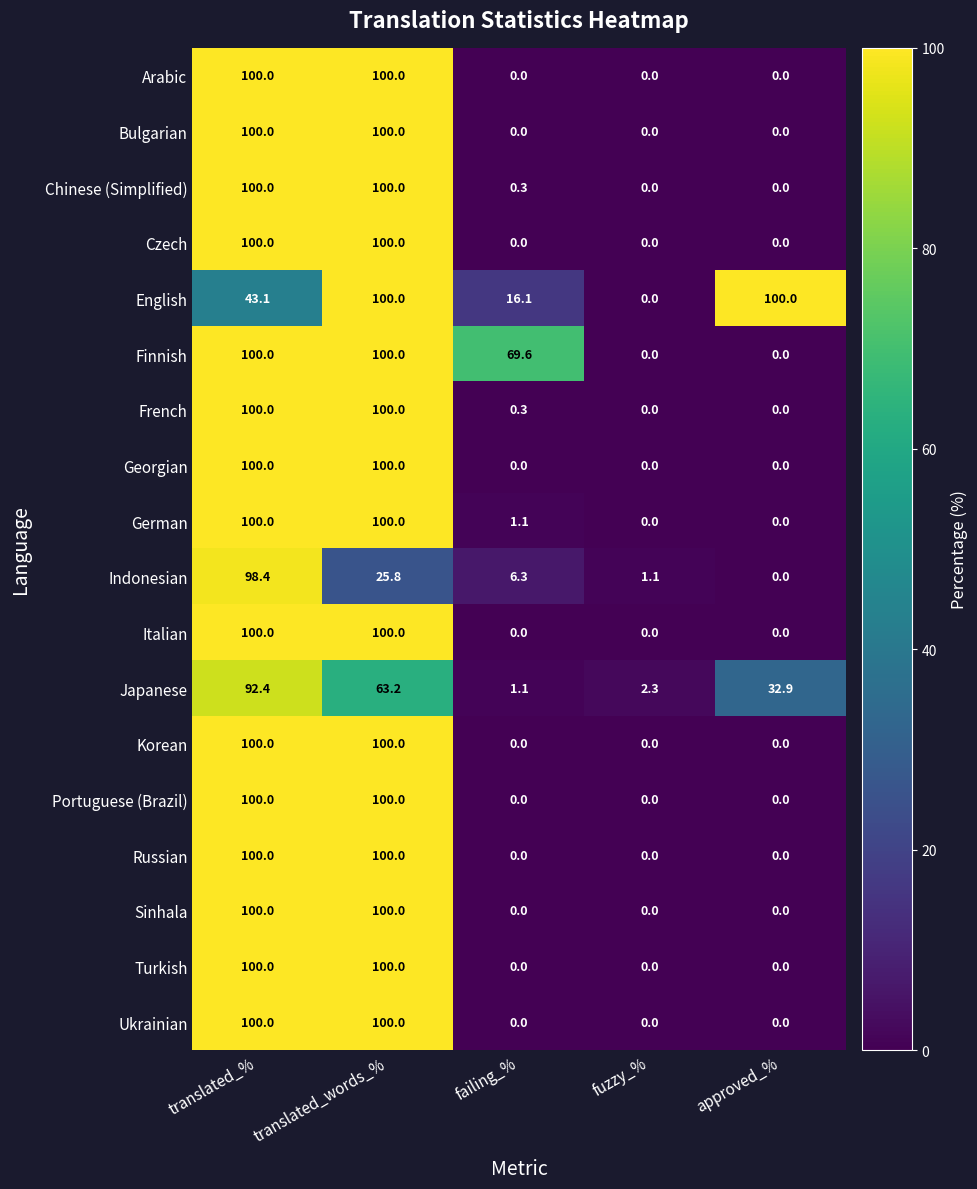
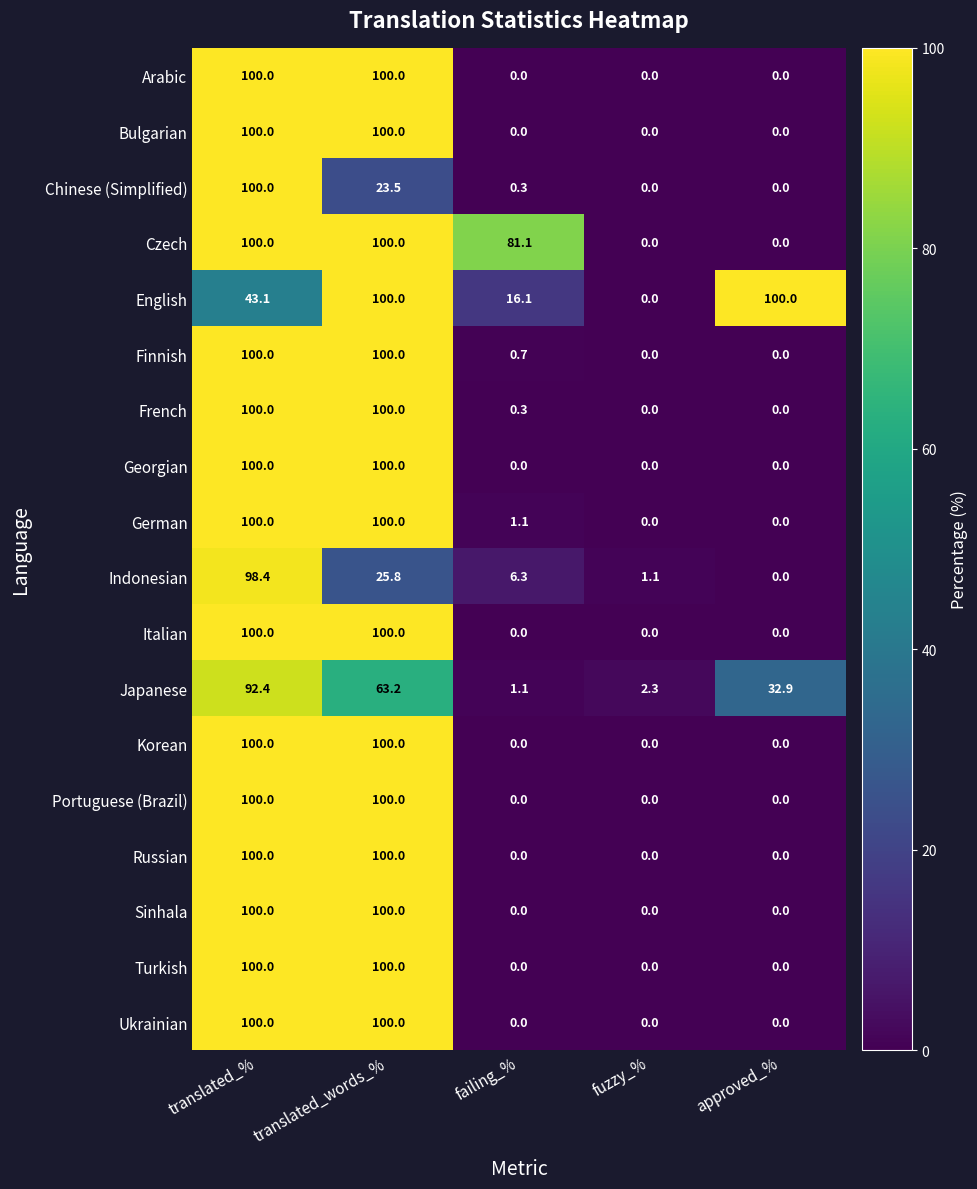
  {
    "Arabic": {
      "translated_%": 100.0,
      "translated_words_%": 100.0,
      "failing_%": 0.0,
      "fuzzy_%": 0.0,
      "approved_%": 0.0
    },
    "Bulgarian": {
      "translated_%": 100.0,
      "translated_words_%": 100.0,
      "failing_%": 0.0,
      "fuzzy_%": 0.0,
      "approved_%": 0.0
    },
    "Chinese (Simplified)": {
      "translated_%": 100.0,
-     "translated_words_%": 100.0,
+     "translated_words_%": 23.5,
      "failing_%": 0.3,
      "fuzzy_%": 0.0,
      "approved_%": 0.0
    },
    "Czech": {
      "translated_%": 100.0,
      "translated_words_%": 100.0,
-     "failing_%": 0.0,
+     "failing_%": 81.1,
      "fuzzy_%": 0.0,
      "approved_%": 0.0
    },
    "English": {
      "translated_%": 43.1,
      "translated_words_%": 100.0,
      "failing_%": 16.1,
      "fuzzy_%": 0.0,
      "approved_%": 100.0
    },
    "Finnish": {
      "translated_%": 100.0,
      "translated_words_%": 100.0,
-     "failing_%": 69.6,
+     "failing_%": 0.7,
      "fuzzy_%": 0.0,
      "approved_%": 0.0
    },
    "French": {
      "translated_%": 100.0,
      "translated_words_%": 100.0,
      "failing_%": 0.3,
      "fuzzy_%": 0.0,
      "approved_%": 0.0
    },
    "Georgian": {
      "translated_%": 100.0,
      "translated_words_%": 100.0,
      "failing_%": 0.0,
      "fuzzy_%": 0.0,
      "approved_%": 0.0
    },
    "German": {
      "translated_%": 100.0,
      "translated_words_%": 100.0,
      "failing_%": 1.1,
      "fuzzy_%": 0.0,
      "approved_%": 0.0
    },
    "Indonesian": {
      "translated_%": 98.4,
      "translated_words_%": 25.8,
      "failing_%": 6.3,
      "fuzzy_%": 1.1,
      "approved_%": 0.0
    },
    "Italian": {
      "translated_%": 100.0,
      "translated_words_%": 100.0,
      "failing_%": 0.0,
      "fuzzy_%": 0.0,
      "approved_%": 0.0
    },
    "Japanese": {
      "translated_%": 92.4,
      "translated_words_%": 63.2,
      "failing_%": 1.1,
      "fuzzy_%": 2.3,
      "approved_%": 32.9
    },
    "Korean": {
      "translated_%": 100.0,
      "translated_words_%": 100.0,
      "failing_%": 0.0,
      "fuzzy_%": 0.0,
      "approved_%": 0.0
    },
    "Portuguese (Brazil)": {
      "translated_%": 100.0,
      "translated_words_%": 100.0,
      "failing_%": 0.0,
      "fuzzy_%": 0.0,
      "approved_%": 0.0
    },
    "Russian": {
      "translated_%": 100.0,
      "translated_words_%": 100.0,
      "failing_%": 0.0,
      "fuzzy_%": 0.0,
      "approved_%": 0.0
    },
    "Sinhala": {
      "translated_%": 100.0,
      "translated_words_%": 100.0,
      "failing_%": 0.0,
      "fuzzy_%": 0.0,
      "approved_%": 0.0
    },
    "Turkish": {
      "translated_%": 100.0,
      "translated_words_%": 100.0,
      "failing_%": 0.0,
      "fuzzy_%": 0.0,
      "approved_%": 0.0
    },
    "Ukrainian": {
      "translated_%": 100.0,
      "translated_words_%": 100.0,
      "failing_%": 0.0,
      "fuzzy_%": 0.0,
      "approved_%": 0.0
    }
  }
